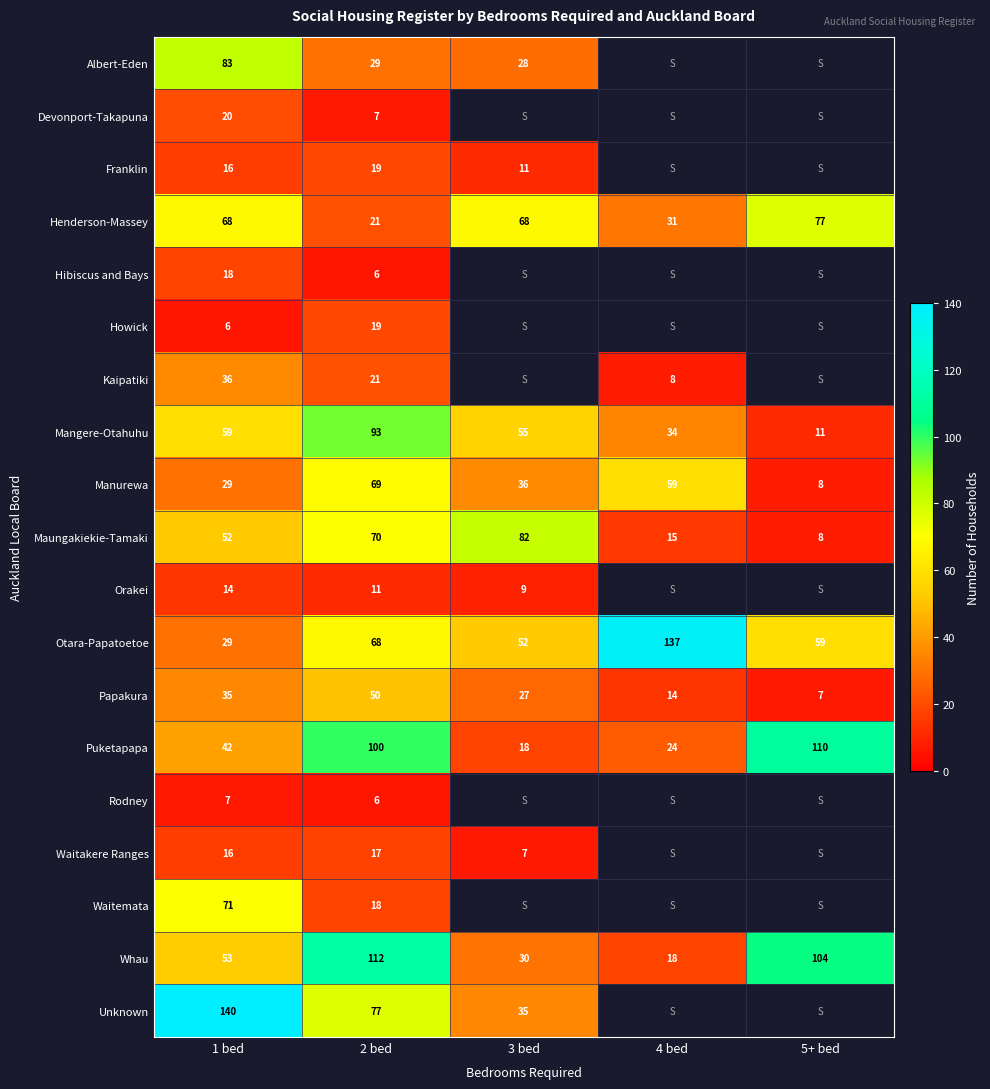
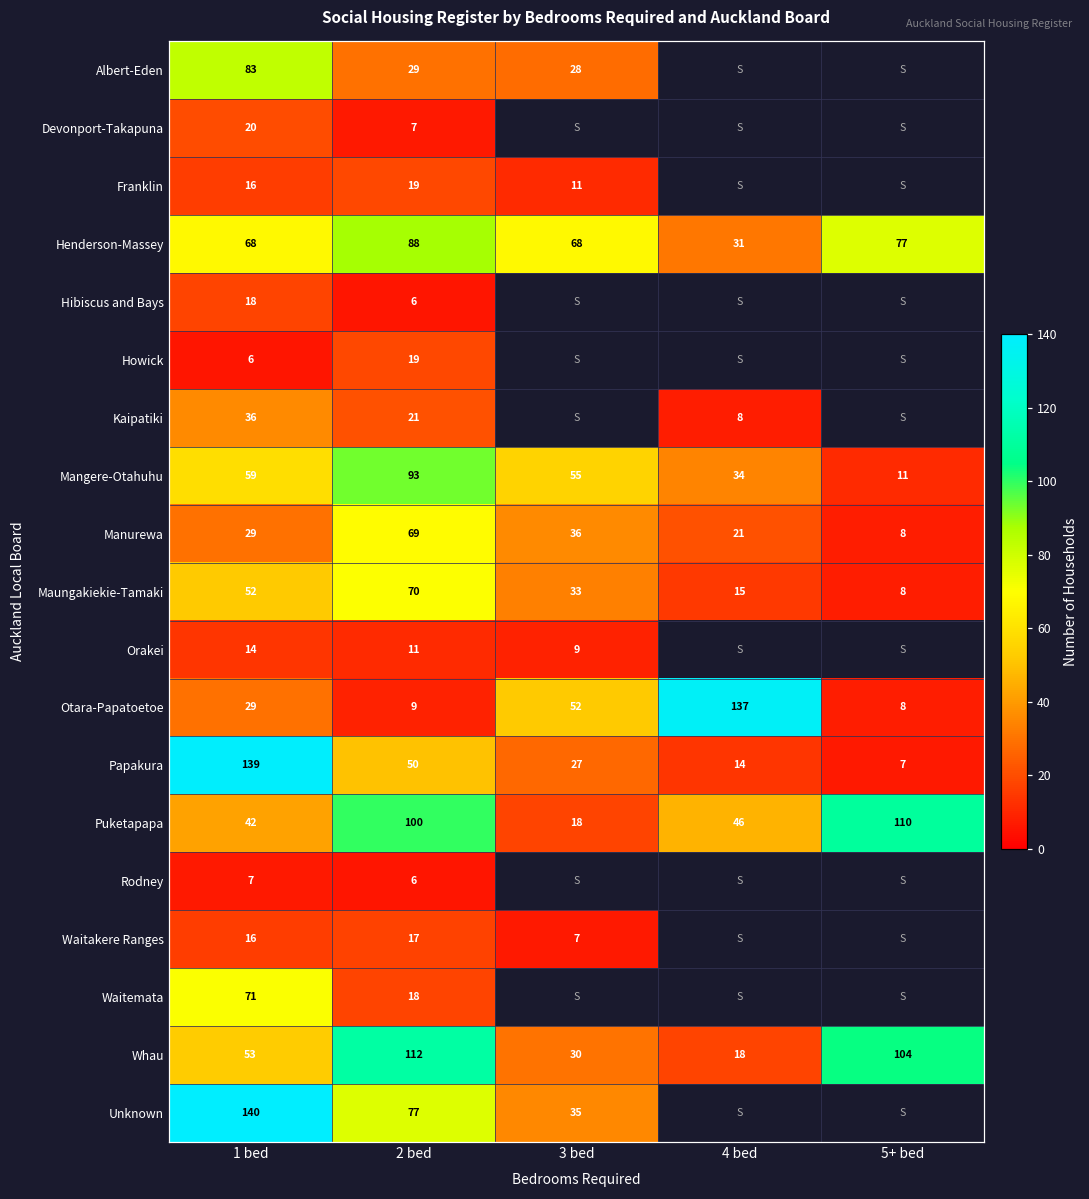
  {
    "Albert-Eden": {
      "1 bed": 83,
      "2 bed": 29,
      "3 bed": 28
    },
    "Devonport-Takapuna": {
      "1 bed": 20,
      "2 bed": 7
    },
    "Franklin": {
      "1 bed": 16,
      "2 bed": 19,
      "3 bed": 11
    },
    "Henderson-Massey": {
      "1 bed": 68,
-     "2 bed": 21,
+     "2 bed": 88,
      "3 bed": 68,
      "4 bed": 31,
      "5+ bed": 77
    },
    "Hibiscus and Bays": {
      "1 bed": 18,
      "2 bed": 6
    },
    "Howick": {
      "1 bed": 6,
      "2 bed": 19
    },
    "Kaipatiki": {
      "1 bed": 36,
      "2 bed": 21,
      "4 bed": 8
    },
    "Mangere-Otahuhu": {
      "1 bed": 59,
      "2 bed": 93,
      "3 bed": 55,
      "4 bed": 34,
      "5+ bed": 11
    },
    "Manurewa": {
      "1 bed": 29,
      "2 bed": 69,
      "3 bed": 36,
-     "4 bed": 59,
+     "4 bed": 21,
      "5+ bed": 8
    },
    "Maungakiekie-Tamaki": {
      "1 bed": 52,
      "2 bed": 70,
-     "3 bed": 82,
+     "3 bed": 33,
      "4 bed": 15,
      "5+ bed": 8
    },
    "Orakei": {
      "1 bed": 14,
      "2 bed": 11,
      "3 bed": 9
    },
    "Otara-Papatoetoe": {
      "1 bed": 29,
-     "2 bed": 68,
+     "2 bed": 9,
      "3 bed": 52,
      "4 bed": 137,
-     "5+ bed": 59
+     "5+ bed": 8
    },
    "Papakura": {
-     "1 bed": 35,
+     "1 bed": 139,
      "2 bed": 50,
      "3 bed": 27,
      "4 bed": 14,
      "5+ bed": 7
    },
    "Puketapapa": {
      "1 bed": 42,
      "2 bed": 100,
      "3 bed": 18,
-     "4 bed": 24,
+     "4 bed": 46,
      "5+ bed": 110
    },
    "Rodney": {
      "1 bed": 7,
      "2 bed": 6
    },
    "Waitakere Ranges": {
      "1 bed": 16,
      "2 bed": 17,
      "3 bed": 7
    },
    "Waitemata": {
      "1 bed": 71,
      "2 bed": 18
    },
    "Whau": {
      "1 bed": 53,
      "2 bed": 112,
      "3 bed": 30,
      "4 bed": 18,
      "5+ bed": 104
    },
    "Unknown": {
      "1 bed": 140,
      "2 bed": 77,
      "3 bed": 35
    }
  }
